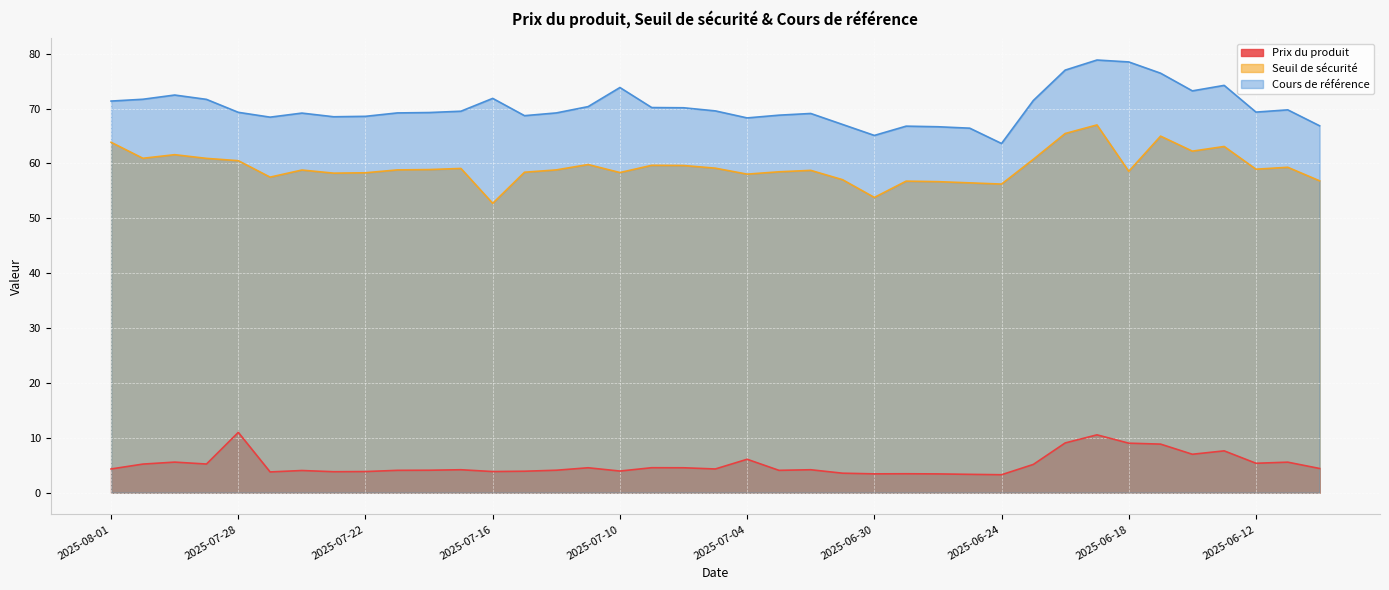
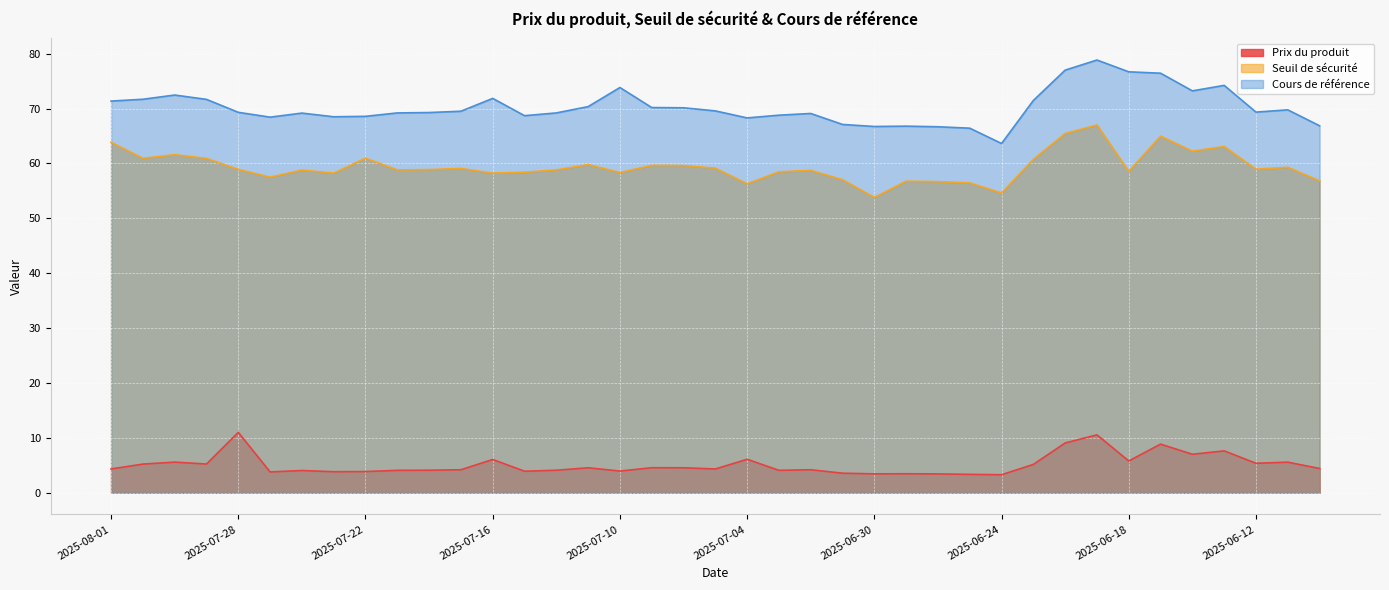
  {
    "Prix du produit": {
      "2025-08-01": 4,
      "2025-07-28": 11,
      "2025-07-22": 4,
-     "2025-07-16": 4,
+     "2025-07-16": 6,
      "2025-07-10": 4,
      "2025-07-04": 6,
      "2025-06-30": 3,
      "2025-06-24": 3,
-     "2025-06-18": 9,
+     "2025-06-18": 6,
      "2025-06-12": 5
    },
    "Seuil de sécurité": {
      "2025-08-01": 64,
-     "2025-07-28": 61,
-     "2025-07-22": 58,
-     "2025-07-16": 53,
+     "2025-07-28": 59,
+     "2025-07-22": 61,
+     "2025-07-16": 58,
      "2025-07-10": 58,
-     "2025-07-04": 58,
+     "2025-07-04": 56,
      "2025-06-30": 54,
-     "2025-06-24": 56,
+     "2025-06-24": 55,
      "2025-06-18": 59,
      "2025-06-12": 59
    },
    "Cours de référence": {
      "2025-08-01": 71,
      "2025-07-28": 69,
      "2025-07-22": 69,
      "2025-07-16": 72,
      "2025-07-10": 74,
      "2025-07-04": 68,
-     "2025-06-30": 65,
+     "2025-06-30": 67,
      "2025-06-24": 64,
-     "2025-06-18": 79,
+     "2025-06-18": 77,
      "2025-06-12": 69
    }
  }
